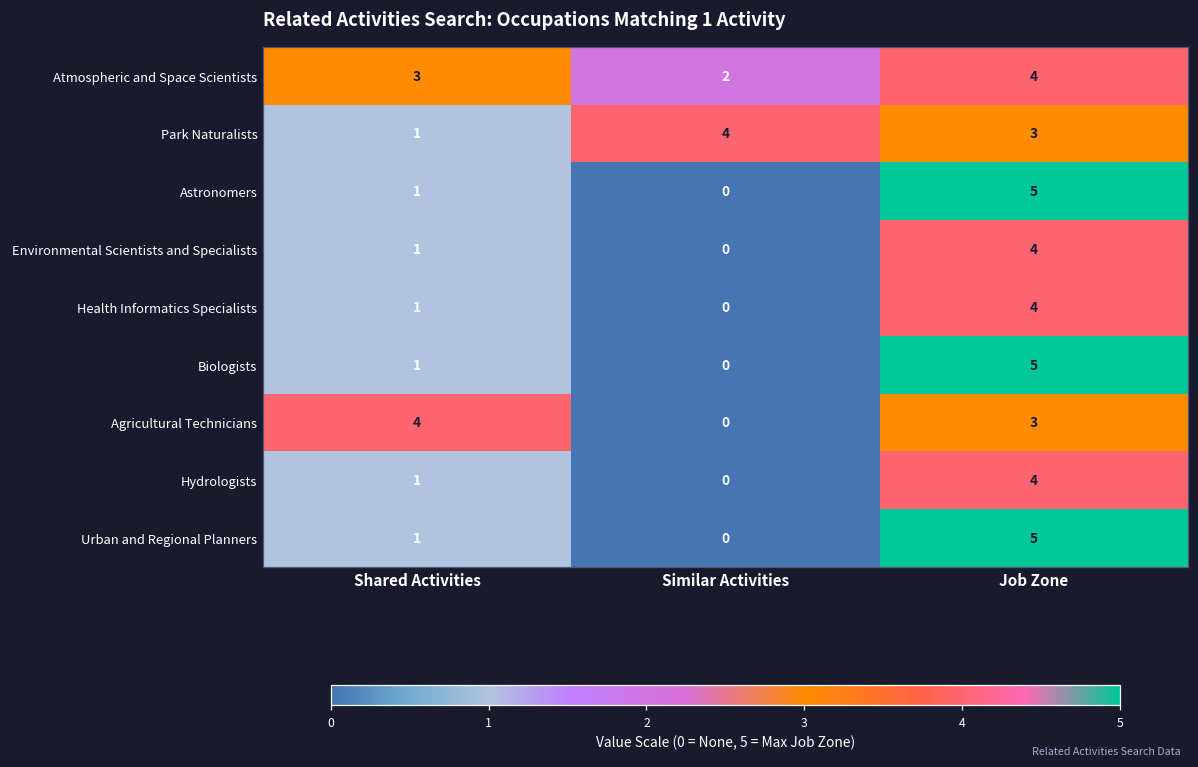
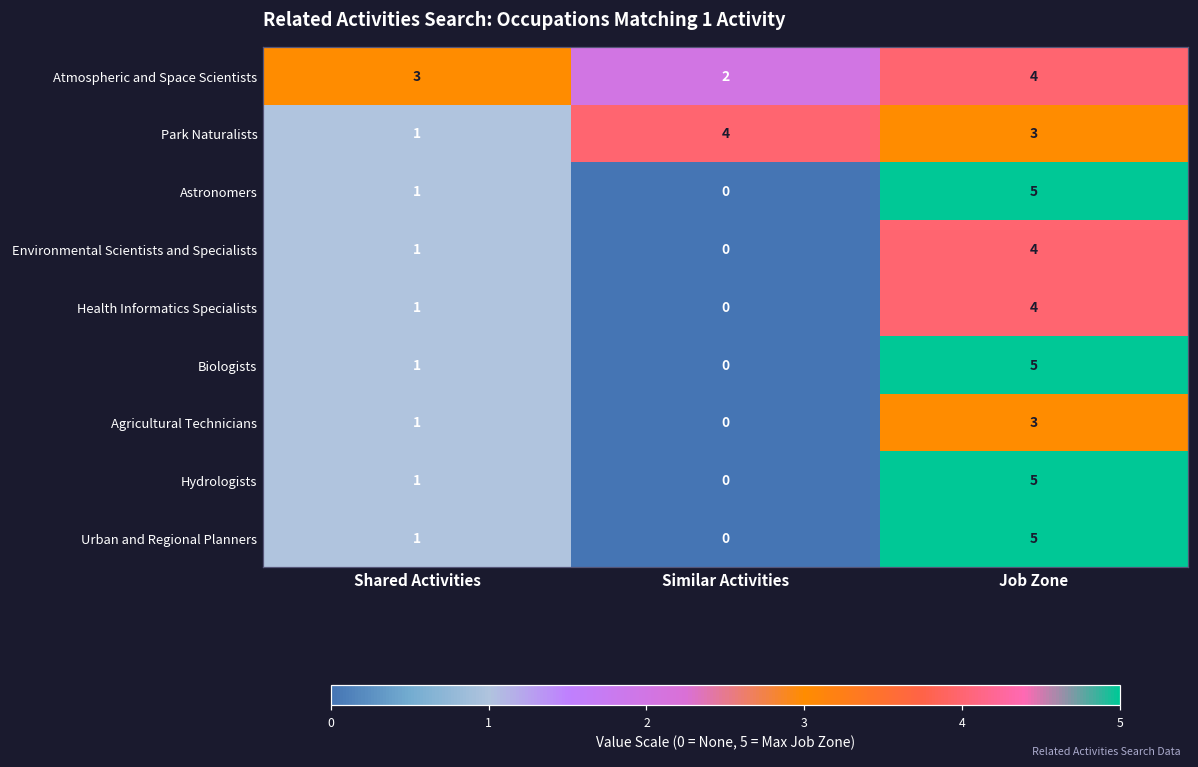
  {
    "Atmospheric and Space Scientists": {
      "Shared Activities": 3,
      "Similar Activities": 2,
      "Job Zone": 4
    },
    "Park Naturalists": {
      "Shared Activities": 1,
      "Similar Activities": 4,
      "Job Zone": 3
    },
    "Astronomers": {
      "Shared Activities": 1,
      "Similar Activities": 0,
      "Job Zone": 5
    },
    "Environmental Scientists and Specialists": {
      "Shared Activities": 1,
      "Similar Activities": 0,
      "Job Zone": 4
    },
    "Health Informatics Specialists": {
      "Shared Activities": 1,
      "Similar Activities": 0,
      "Job Zone": 4
    },
    "Biologists": {
      "Shared Activities": 1,
      "Similar Activities": 0,
      "Job Zone": 5
    },
    "Agricultural Technicians": {
-     "Shared Activities": 4,
+     "Shared Activities": 1,
      "Similar Activities": 0,
      "Job Zone": 3
    },
    "Hydrologists": {
      "Shared Activities": 1,
      "Similar Activities": 0,
-     "Job Zone": 4
+     "Job Zone": 5
    },
    "Urban and Regional Planners": {
      "Shared Activities": 1,
      "Similar Activities": 0,
      "Job Zone": 5
    }
  }
